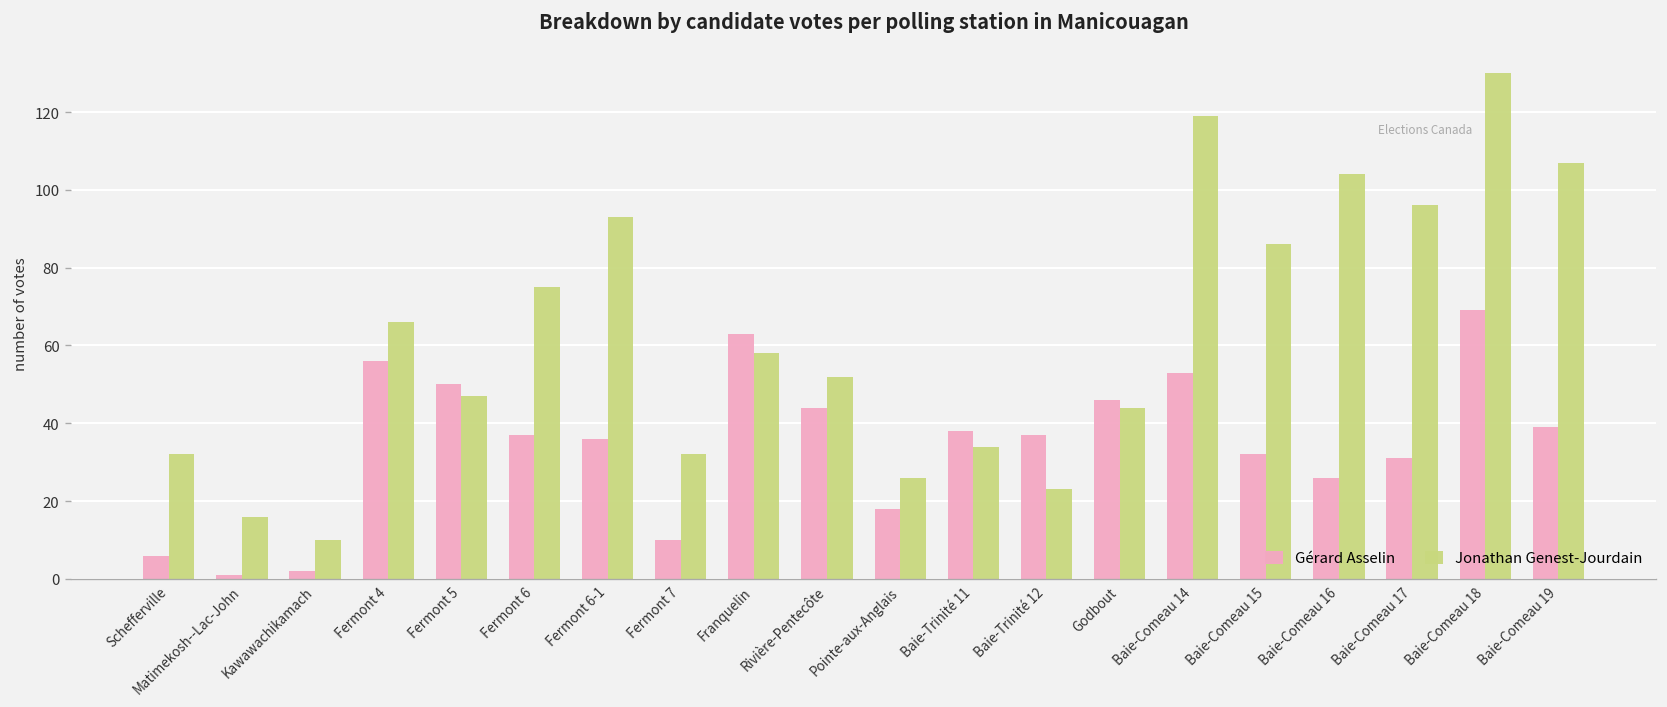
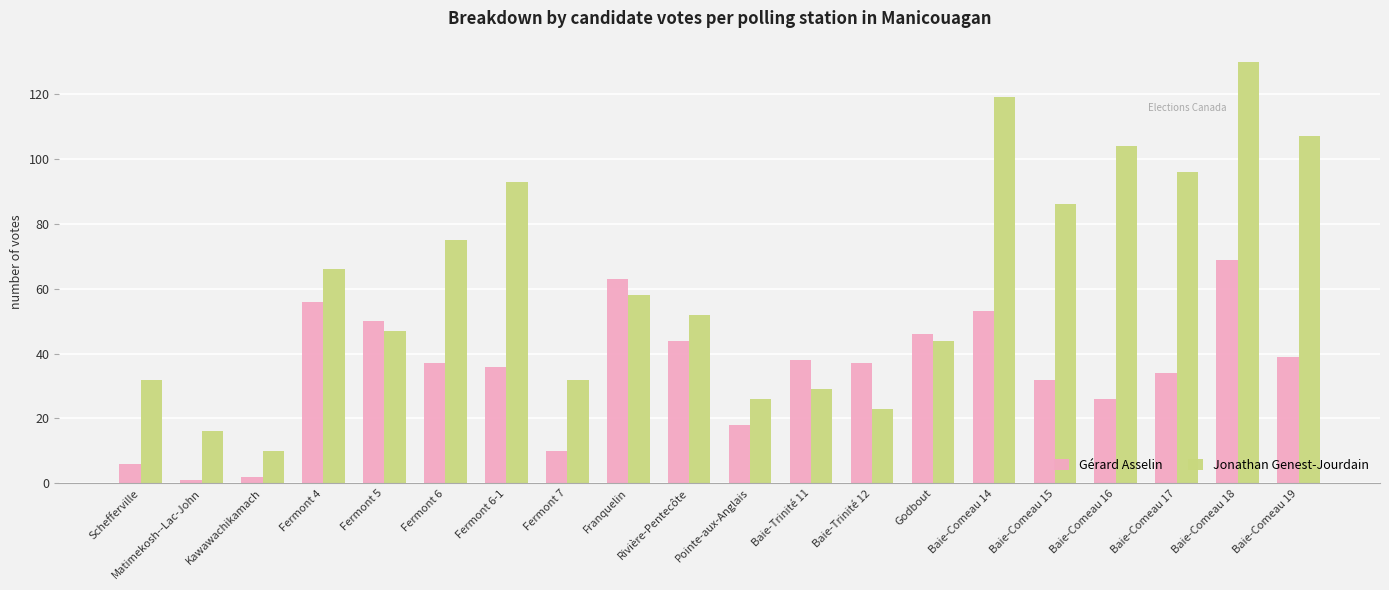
  {
    "Gérard Asselin": {
      "Schefferville": 6,
      "Matimekosh--Lac-John": 1,
      "Kawawachikamach": 2,
      "Fermont 4": 56,
      "Fermont 5": 50,
      "Fermont 6": 37,
      "Fermont 6-1": 36,
      "Fermont 7": 10,
      "Franquelin": 63,
      "Rivière-Pentecôte": 44,
      "Pointe-aux-Anglais": 18,
      "Baie-Trinité 11": 38,
      "Baie-Trinité 12": 37,
      "Godbout": 46,
      "Baie-Comeau 14": 53,
      "Baie-Comeau 15": 32,
      "Baie-Comeau 16": 26,
-     "Baie-Comeau 17": 31,
+     "Baie-Comeau 17": 34,
      "Baie-Comeau 18": 69,
      "Baie-Comeau 19": 39
    },
    "Jonathan Genest-Jourdain": {
      "Schefferville": 32,
      "Matimekosh--Lac-John": 16,
      "Kawawachikamach": 10,
      "Fermont 4": 66,
      "Fermont 5": 47,
      "Fermont 6": 75,
      "Fermont 6-1": 93,
      "Fermont 7": 32,
      "Franquelin": 58,
      "Rivière-Pentecôte": 52,
      "Pointe-aux-Anglais": 26,
-     "Baie-Trinité 11": 34,
+     "Baie-Trinité 11": 29,
      "Baie-Trinité 12": 23,
      "Godbout": 44,
      "Baie-Comeau 14": 119,
      "Baie-Comeau 15": 86,
      "Baie-Comeau 16": 104,
      "Baie-Comeau 17": 96,
      "Baie-Comeau 18": 130,
      "Baie-Comeau 19": 107
    }
  }
